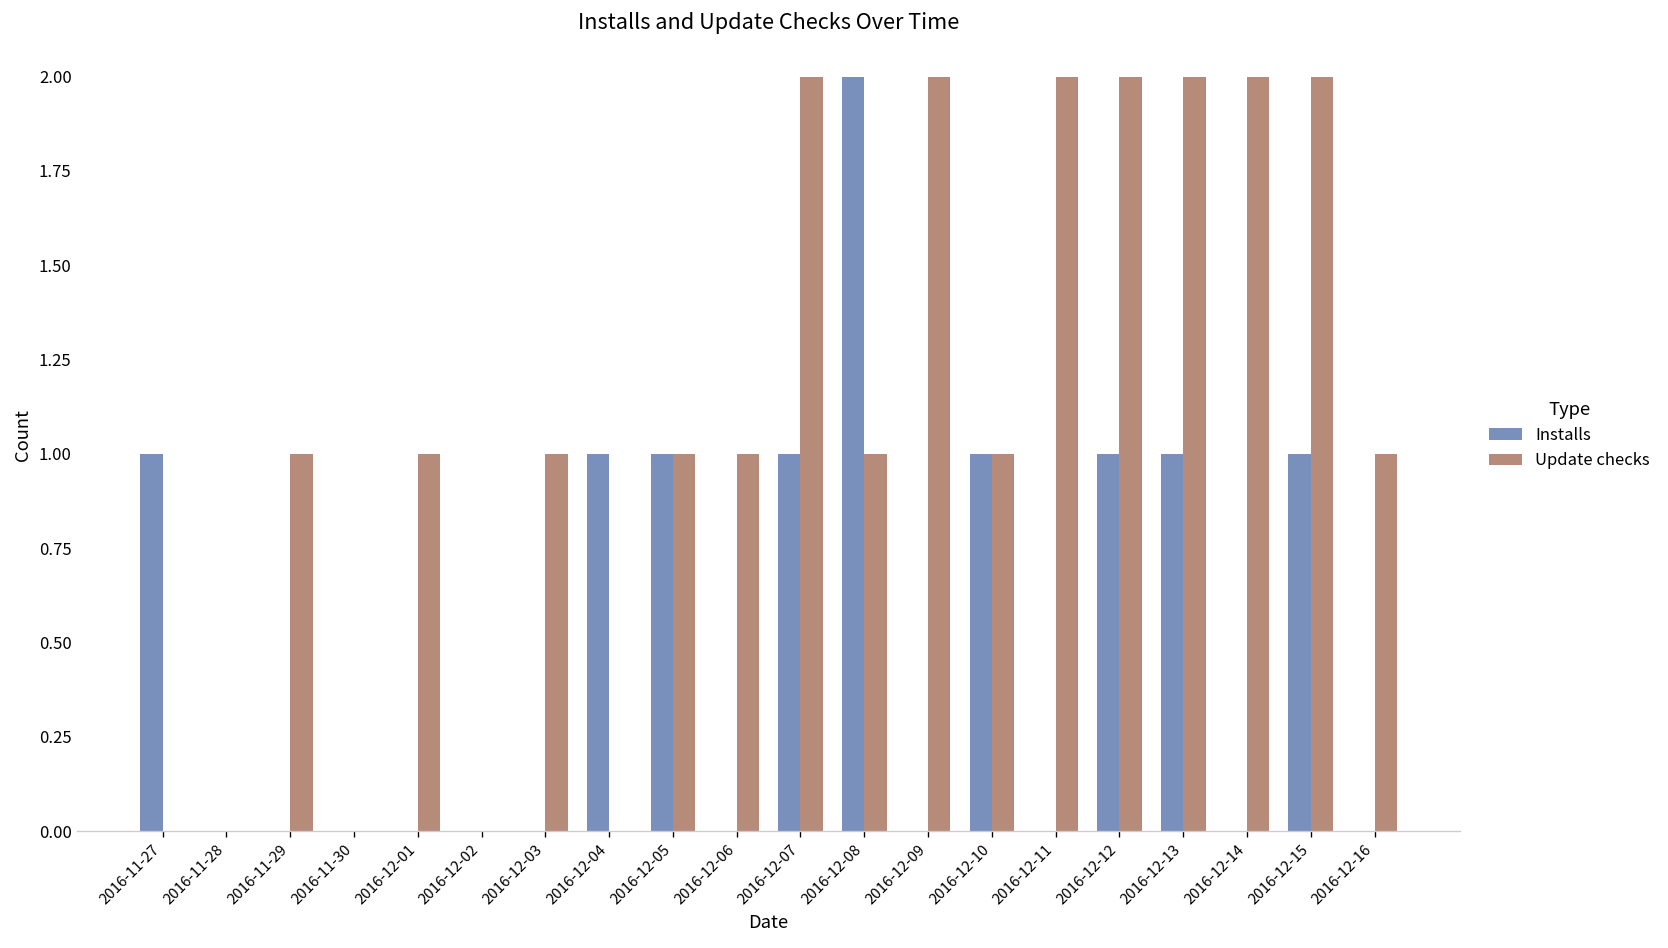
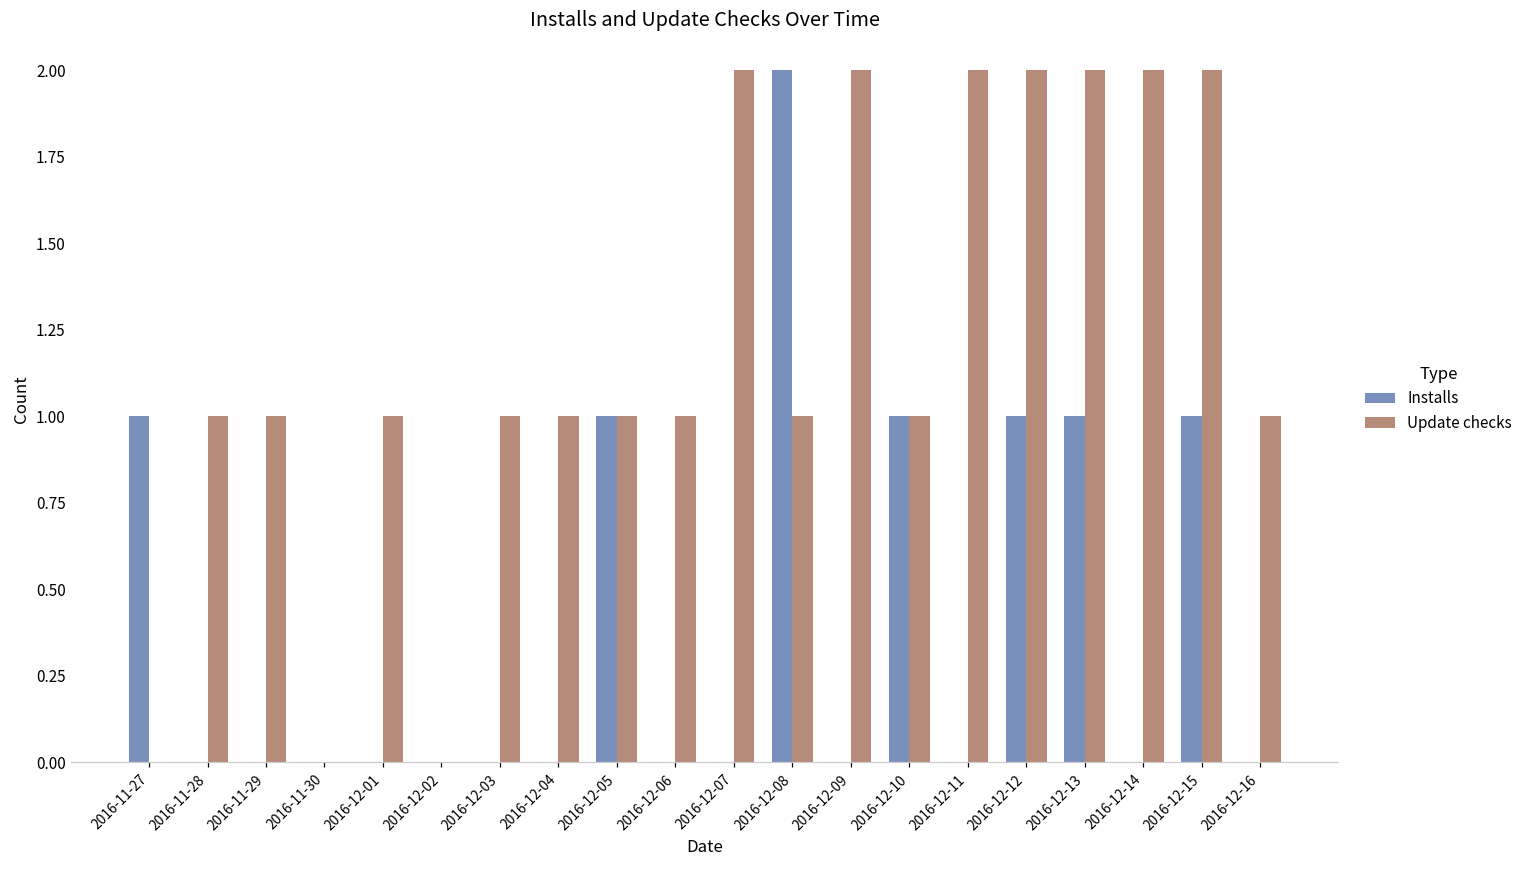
  {
    "Installs": {
      "2016-11-27": 1,
      "2016-11-28": 0,
      "2016-11-29": 0,
      "2016-11-30": 0,
      "2016-12-01": 0,
      "2016-12-02": 0,
      "2016-12-03": 0,
-     "2016-12-04": 1,
+     "2016-12-04": 0,
      "2016-12-05": 1,
      "2016-12-06": 0,
-     "2016-12-07": 1,
+     "2016-12-07": 0,
      "2016-12-08": 2,
      "2016-12-09": 0,
      "2016-12-10": 1,
      "2016-12-11": 0,
      "2016-12-12": 1,
      "2016-12-13": 1,
      "2016-12-14": 0,
      "2016-12-15": 1,
      "2016-12-16": 0
    },
    "Update checks": {
      "2016-11-27": 0,
-     "2016-11-28": 0,
+     "2016-11-28": 1,
      "2016-11-29": 1,
      "2016-11-30": 0,
      "2016-12-01": 1,
      "2016-12-02": 0,
      "2016-12-03": 1,
-     "2016-12-04": 0,
+     "2016-12-04": 1,
      "2016-12-05": 1,
      "2016-12-06": 1,
      "2016-12-07": 2,
      "2016-12-08": 1,
      "2016-12-09": 2,
      "2016-12-10": 1,
      "2016-12-11": 2,
      "2016-12-12": 2,
      "2016-12-13": 2,
      "2016-12-14": 2,
      "2016-12-15": 2,
      "2016-12-16": 1
    }
  }
